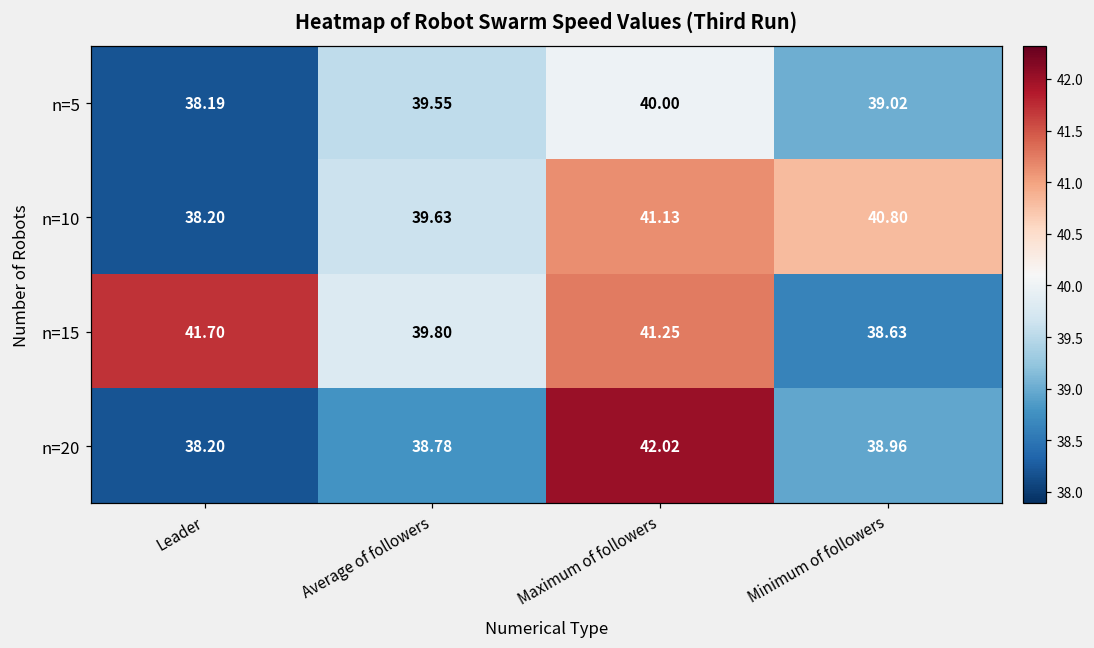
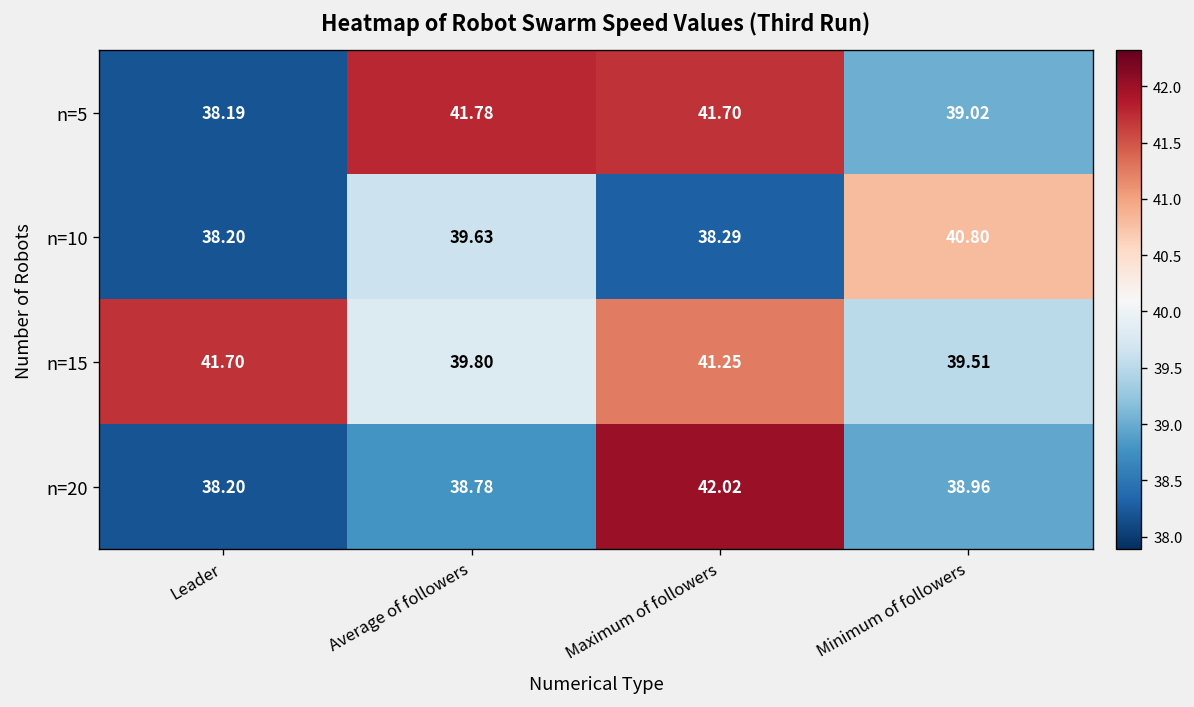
  {
    "n=5": {
      "Leader": 38.19,
-     "Average of followers": 39.55,
-     "Maximum of followers": 40.00,
+     "Average of followers": 41.78,
+     "Maximum of followers": 41.70,
      "Minimum of followers": 39.02
    },
    "n=10": {
      "Leader": 38.20,
      "Average of followers": 39.63,
-     "Maximum of followers": 41.13,
+     "Maximum of followers": 38.29,
      "Minimum of followers": 40.80
    },
    "n=15": {
      "Leader": 41.70,
      "Average of followers": 39.80,
      "Maximum of followers": 41.25,
-     "Minimum of followers": 38.63
+     "Minimum of followers": 39.51
    },
    "n=20": {
      "Leader": 38.20,
      "Average of followers": 38.78,
      "Maximum of followers": 42.02,
      "Minimum of followers": 38.96
    }
  }
